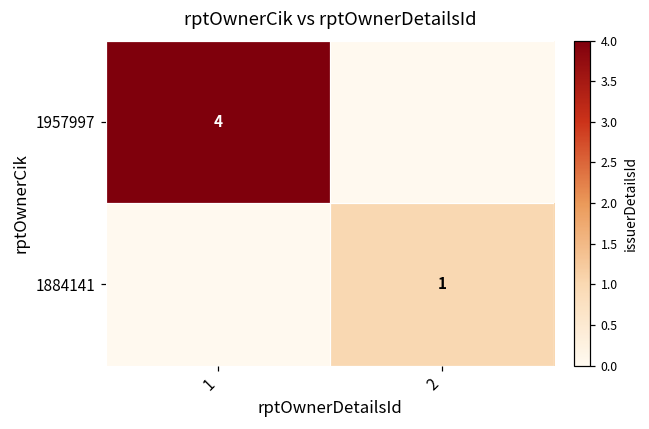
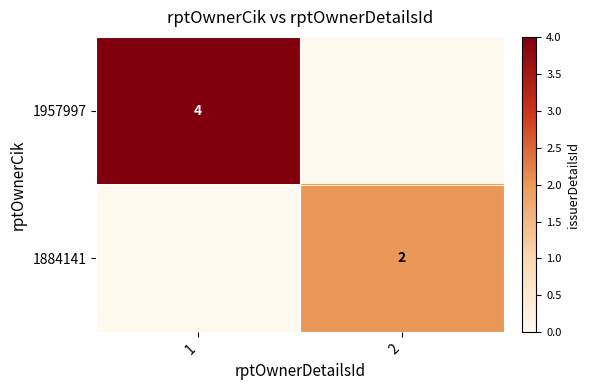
  {
    "1957997": {
      "1": 4
    },
    "1884141": {
-     "2": 1
+     "2": 2
    }
  }
